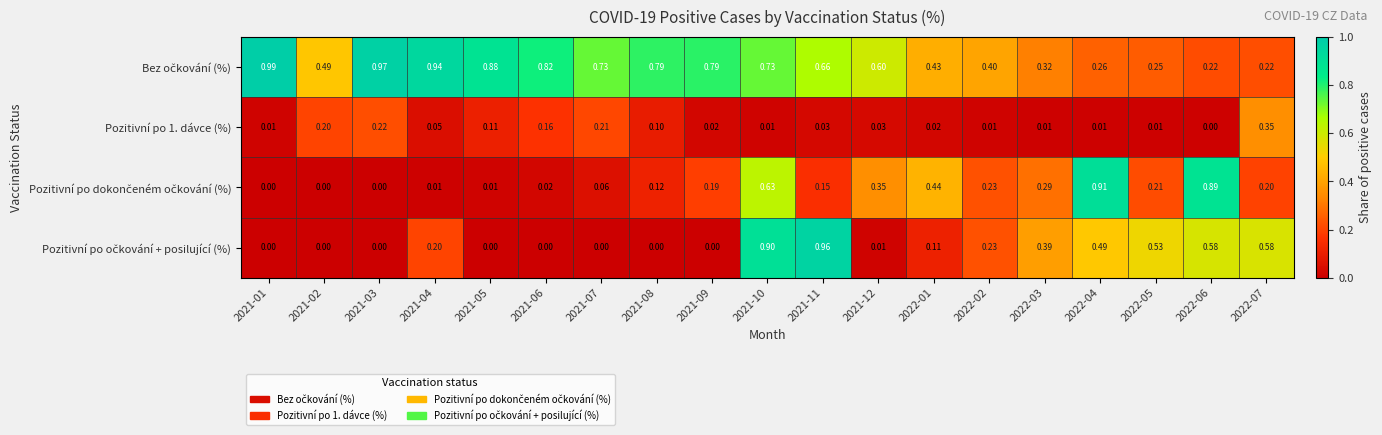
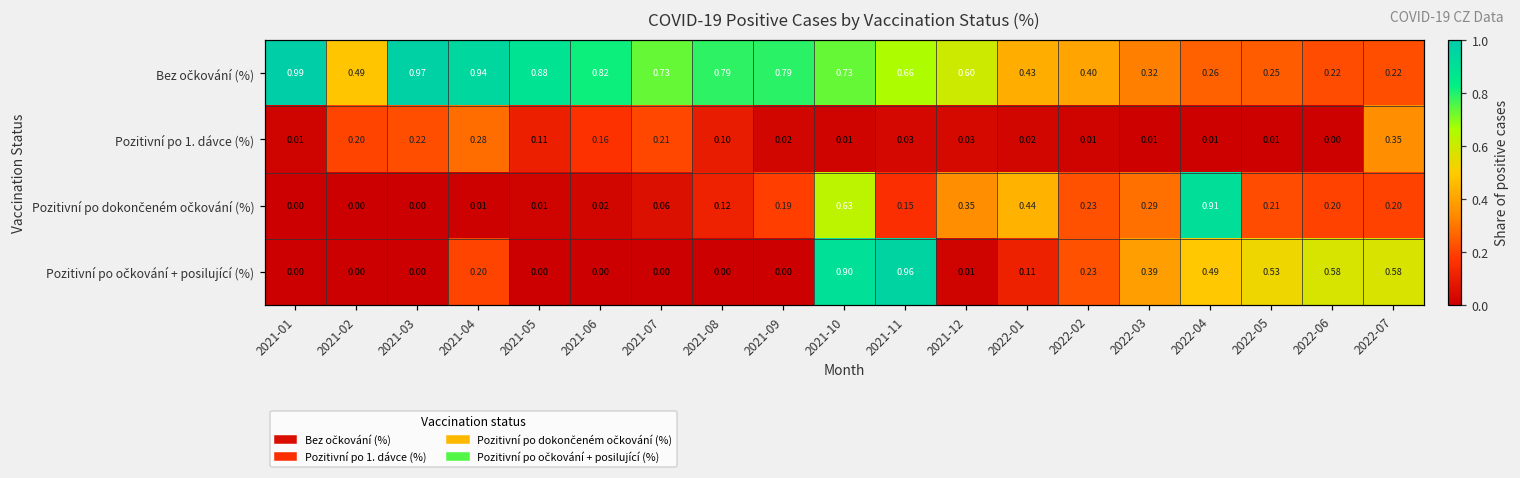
  {
    "Bez očkování (%)": {
      "2021-01": 0.99,
      "2021-02": 0.49,
      "2021-03": 0.97,
      "2021-04": 0.94,
      "2021-05": 0.88,
      "2021-06": 0.82,
      "2021-07": 0.73,
      "2021-08": 0.79,
      "2021-09": 0.79,
      "2021-10": 0.73,
      "2021-11": 0.66,
      "2021-12": 0.60,
      "2022-01": 0.43,
      "2022-02": 0.40,
      "2022-03": 0.32,
      "2022-04": 0.26,
      "2022-05": 0.25,
      "2022-06": 0.22,
      "2022-07": 0.22
    },
    "Pozitivní po 1. dávce (%)": {
      "2021-01": 0.01,
      "2021-02": 0.20,
      "2021-03": 0.22,
-     "2021-04": 0.05,
+     "2021-04": 0.28,
      "2021-05": 0.11,
      "2021-06": 0.16,
      "2021-07": 0.21,
      "2021-08": 0.10,
      "2021-09": 0.02,
      "2021-10": 0.01,
      "2021-11": 0.03,
      "2021-12": 0.03,
      "2022-01": 0.02,
      "2022-02": 0.01,
      "2022-03": 0.01,
      "2022-04": 0.01,
      "2022-05": 0.01,
      "2022-06": 0.00,
      "2022-07": 0.35
    },
    "Pozitivní po dokončeném očkování (%)": {
      "2021-01": 0.00,
      "2021-02": 0.00,
      "2021-03": 0.00,
      "2021-04": 0.01,
      "2021-05": 0.01,
      "2021-06": 0.02,
      "2021-07": 0.06,
      "2021-08": 0.12,
      "2021-09": 0.19,
      "2021-10": 0.63,
      "2021-11": 0.15,
      "2021-12": 0.35,
      "2022-01": 0.44,
      "2022-02": 0.23,
      "2022-03": 0.29,
      "2022-04": 0.91,
      "2022-05": 0.21,
-     "2022-06": 0.89,
+     "2022-06": 0.20,
      "2022-07": 0.20
    },
    "Pozitivní po očkování + posilující (%)": {
      "2021-01": 0.00,
      "2021-02": 0.00,
      "2021-03": 0.00,
      "2021-04": 0.20,
      "2021-05": 0.00,
      "2021-06": 0.00,
      "2021-07": 0.00,
      "2021-08": 0.00,
      "2021-09": 0.00,
      "2021-10": 0.90,
      "2021-11": 0.96,
      "2021-12": 0.01,
      "2022-01": 0.11,
      "2022-02": 0.23,
      "2022-03": 0.39,
      "2022-04": 0.49,
      "2022-05": 0.53,
      "2022-06": 0.58,
      "2022-07": 0.58
    }
  }
